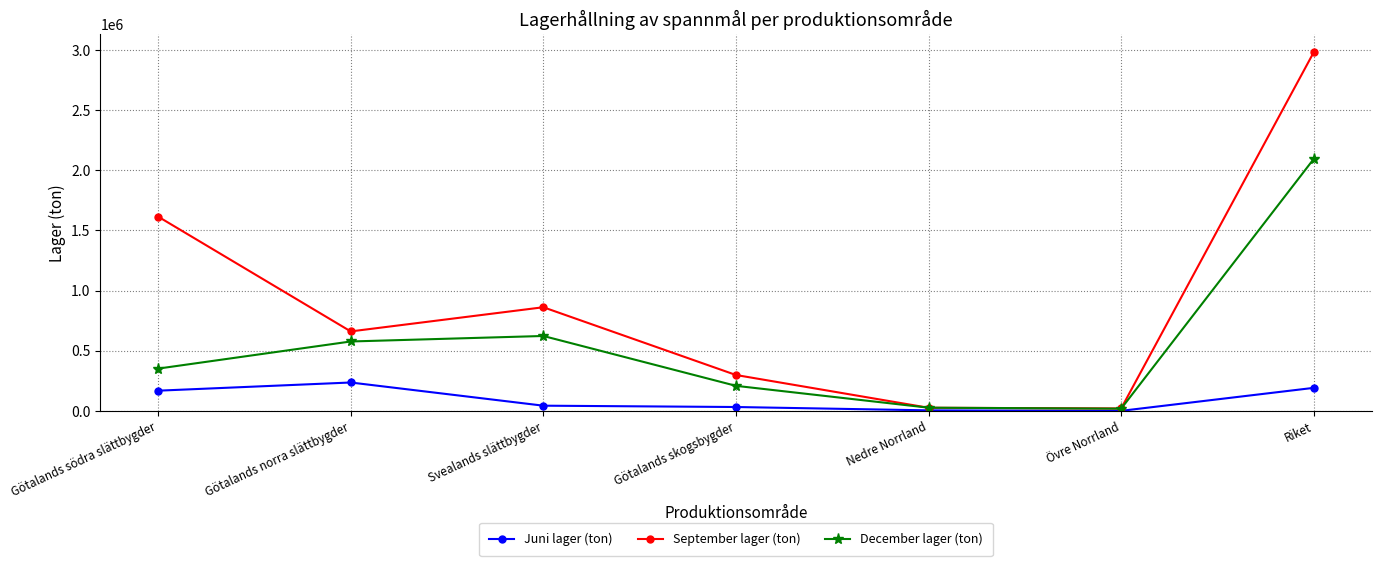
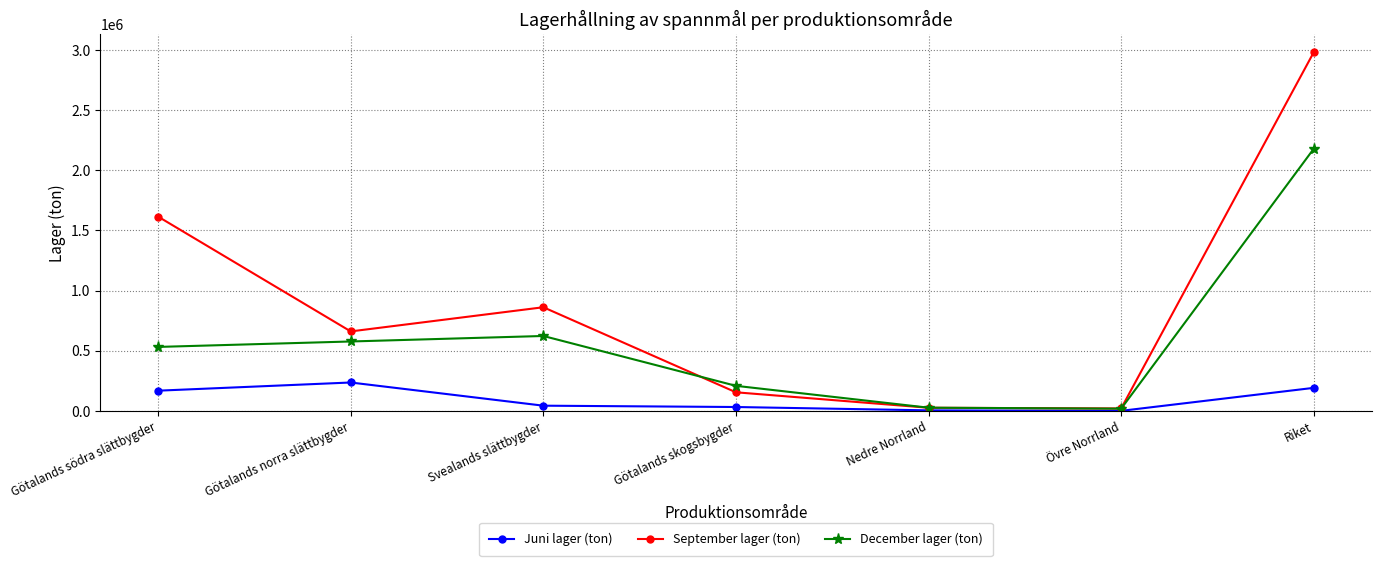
  {
    "Juni lager (ton)": {
      "Götalands södra slättbygder": 170000,
      "Götalands norra slättbygder": 240000,
      "Svealands slättbygder": 40000,
      "Götalands skogsbygder": 30000,
      "Nedre Norrland": 10000,
      "Riket": 190000
    },
    "September lager (ton)": {
      "Götalands södra slättbygder": 1620000,
      "Götalands norra slättbygder": 660000,
      "Svealands slättbygder": 860000,
-     "Götalands skogsbygder": 300000,
+     "Götalands skogsbygder": 160000,
      "Riket": 2980000
    },
    "December lager (ton)": {
-     "Götalands södra slättbygder": 350000,
+     "Götalands södra slättbygder": 530000,
      "Götalands norra slättbygder": 580000,
      "Svealands slättbygder": 620000,
      "Götalands skogsbygder": 210000,
-     "Riket": 2090000
+     "Riket": 2180000
    }
  }
